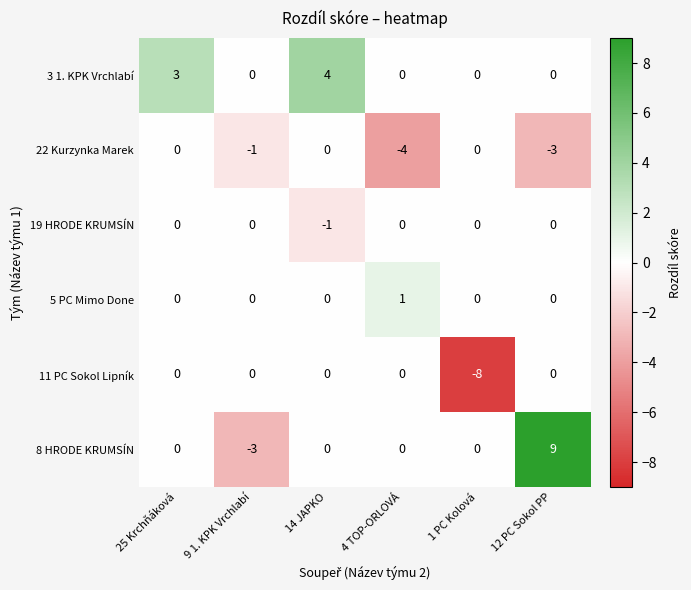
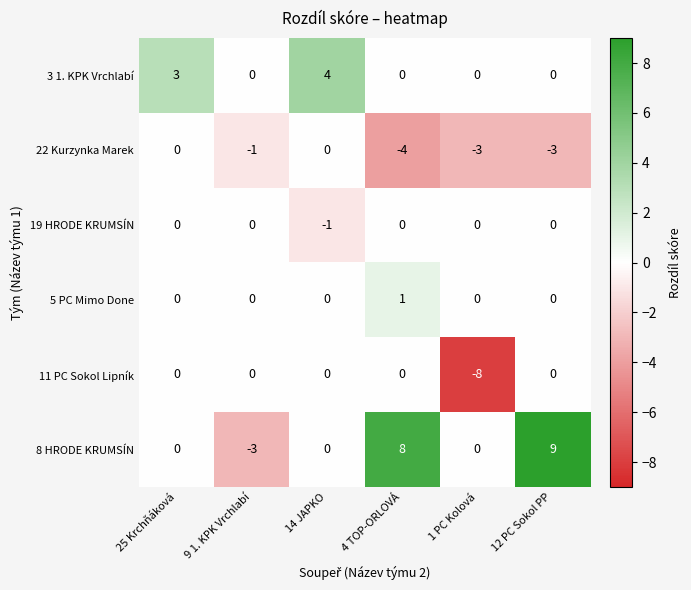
  {
    "3 1. KPK Vrchlabí": {
      "25 Krchňáková": 3,
      "9 1. KPK Vrchlabí": 0,
      "14 JAPKO": 4,
      "4 TOP-ORLOVÁ": 0,
      "1 PC Kolová": 0,
      "12 PC Sokol PP": 0
    },
    "22 Kurzynka Marek": {
      "25 Krchňáková": 0,
      "9 1. KPK Vrchlabí": -1,
      "14 JAPKO": 0,
      "4 TOP-ORLOVÁ": -4,
-     "1 PC Kolová": 0,
+     "1 PC Kolová": -3,
      "12 PC Sokol PP": -3
    },
    "19 HRODE KRUMSÍN": {
      "25 Krchňáková": 0,
      "9 1. KPK Vrchlabí": 0,
      "14 JAPKO": -1,
      "4 TOP-ORLOVÁ": 0,
      "1 PC Kolová": 0,
      "12 PC Sokol PP": 0
    },
    "5 PC Mimo Done": {
      "25 Krchňáková": 0,
      "9 1. KPK Vrchlabí": 0,
      "14 JAPKO": 0,
      "4 TOP-ORLOVÁ": 1,
      "1 PC Kolová": 0,
      "12 PC Sokol PP": 0
    },
    "11 PC Sokol Lipník": {
      "25 Krchňáková": 0,
      "9 1. KPK Vrchlabí": 0,
      "14 JAPKO": 0,
      "4 TOP-ORLOVÁ": 0,
      "1 PC Kolová": -8,
      "12 PC Sokol PP": 0
    },
    "8 HRODE KRUMSÍN": {
      "25 Krchňáková": 0,
      "9 1. KPK Vrchlabí": -3,
      "14 JAPKO": 0,
-     "4 TOP-ORLOVÁ": 0,
+     "4 TOP-ORLOVÁ": 8,
      "1 PC Kolová": 0,
      "12 PC Sokol PP": 9
    }
  }
